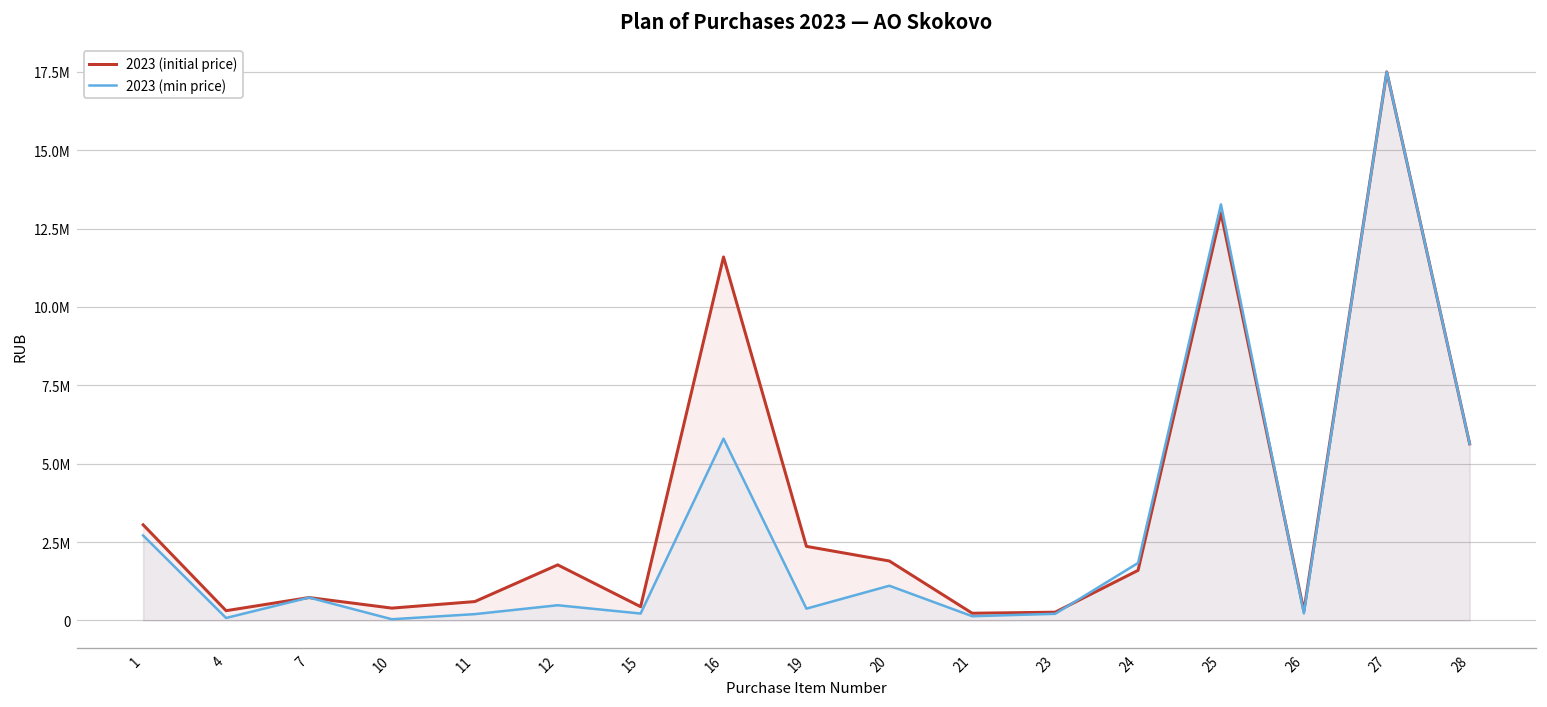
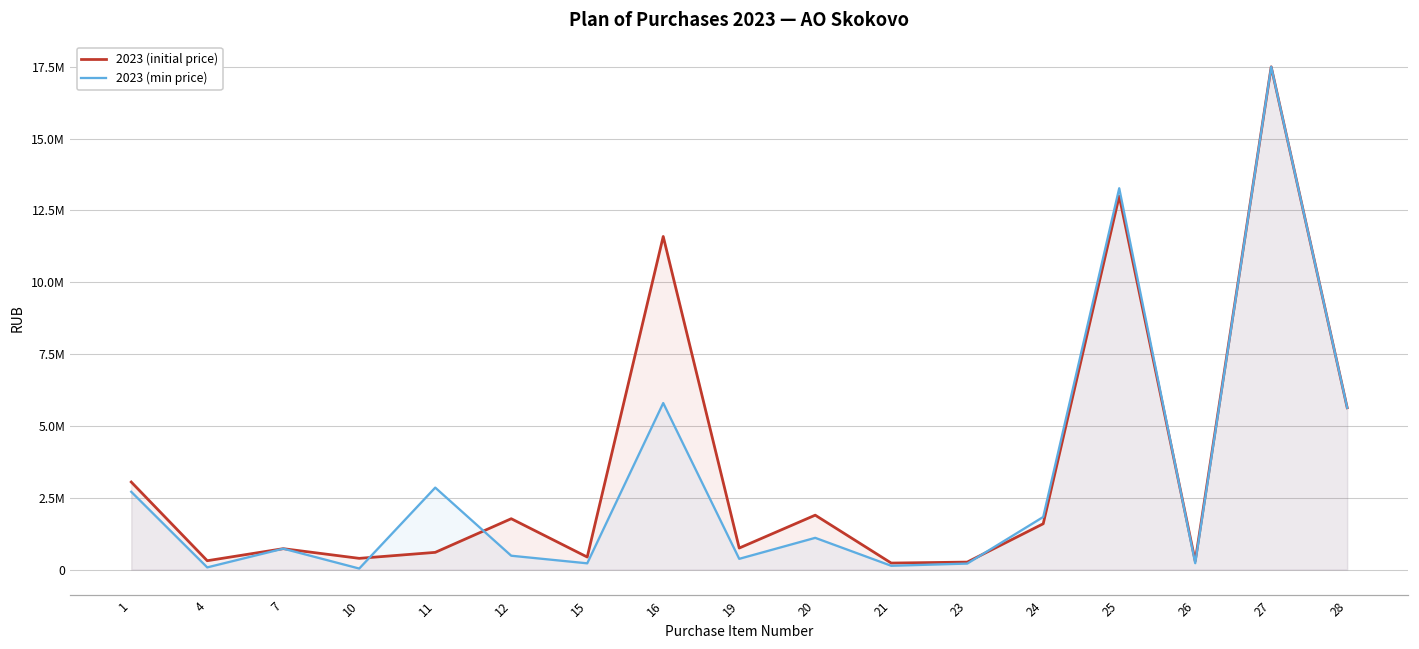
  {
    "2023 (initial price)": {
      "1": 3000000,
      "4": 300000,
      "10": 400000,
      "11": 600000,
      "12": 1800000,
      "15": 400000,
      "16": 11600000,
-     "19": 2400000,
+     "19": 800000,
      "20": 1900000,
      "24": 1600000,
      "25": 13000000
    },
    "2023 (min price)": {
      "1": 2700000,
      "4": 100000,
      "10": 0,
-     "11": 200000,
+     "11": 2900000,
      "12": 500000,
      "15": 200000,
      "16": 5800000,
      "19": 400000,
      "20": 1100000,
      "24": 1800000,
      "25": 13300000
    }
  }
